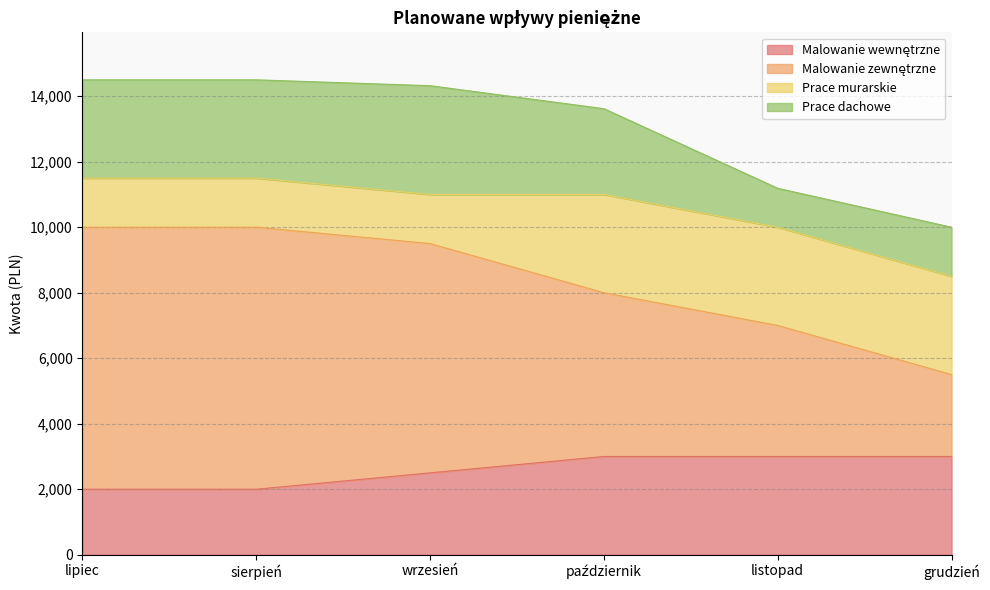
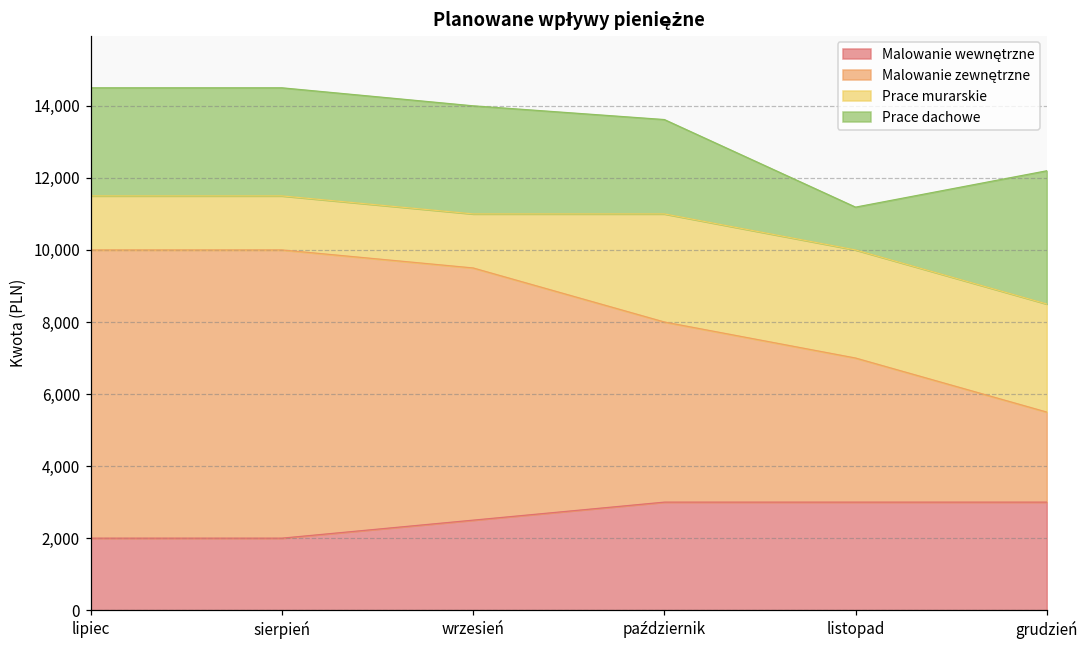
  {
    "Prace dachowe": {
      "lipiec": "3,000",
      "sierpień": "3,000",
-     "wrzesień": "3,300",
+     "wrzesień": "3,000",
      "październik": "2,600",
      "listopad": "1,200",
-     "grudzień": "1,500"
+     "grudzień": "3,700"
    }
  }
